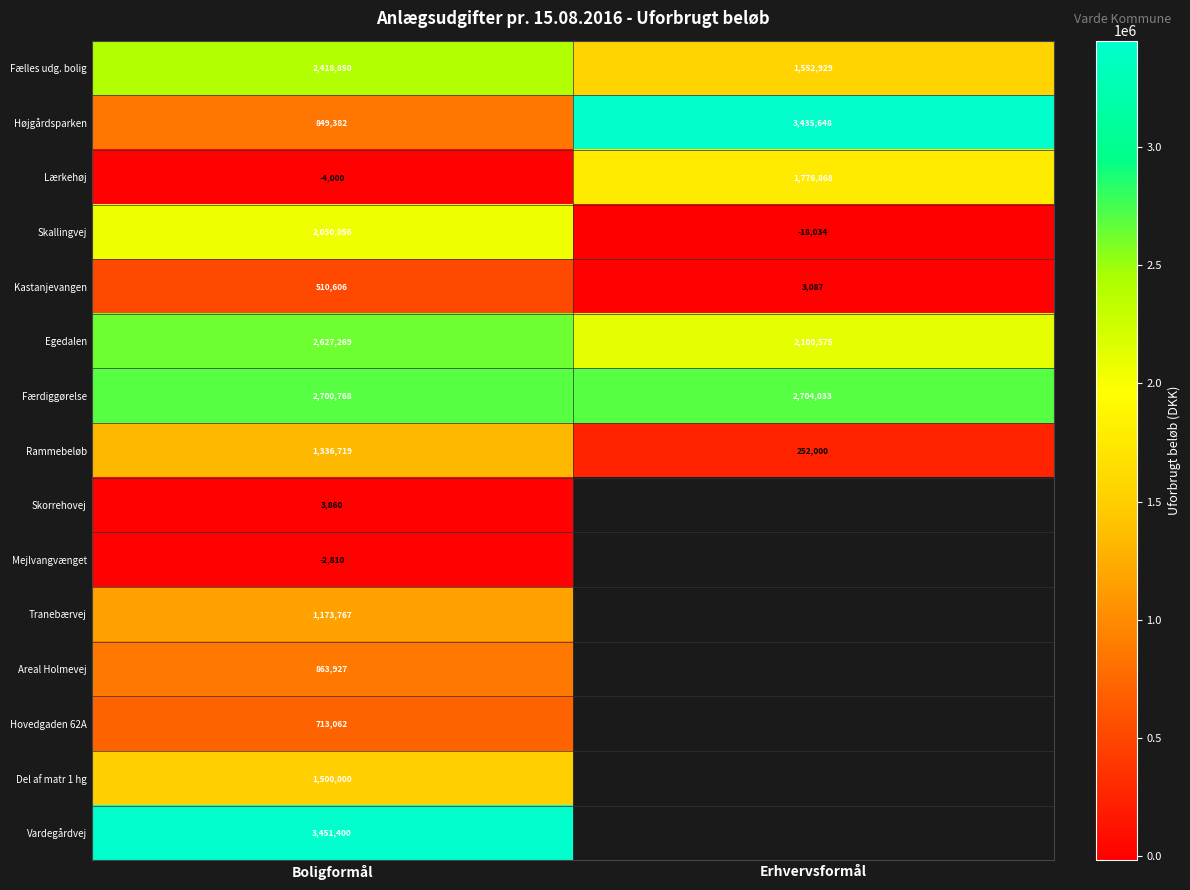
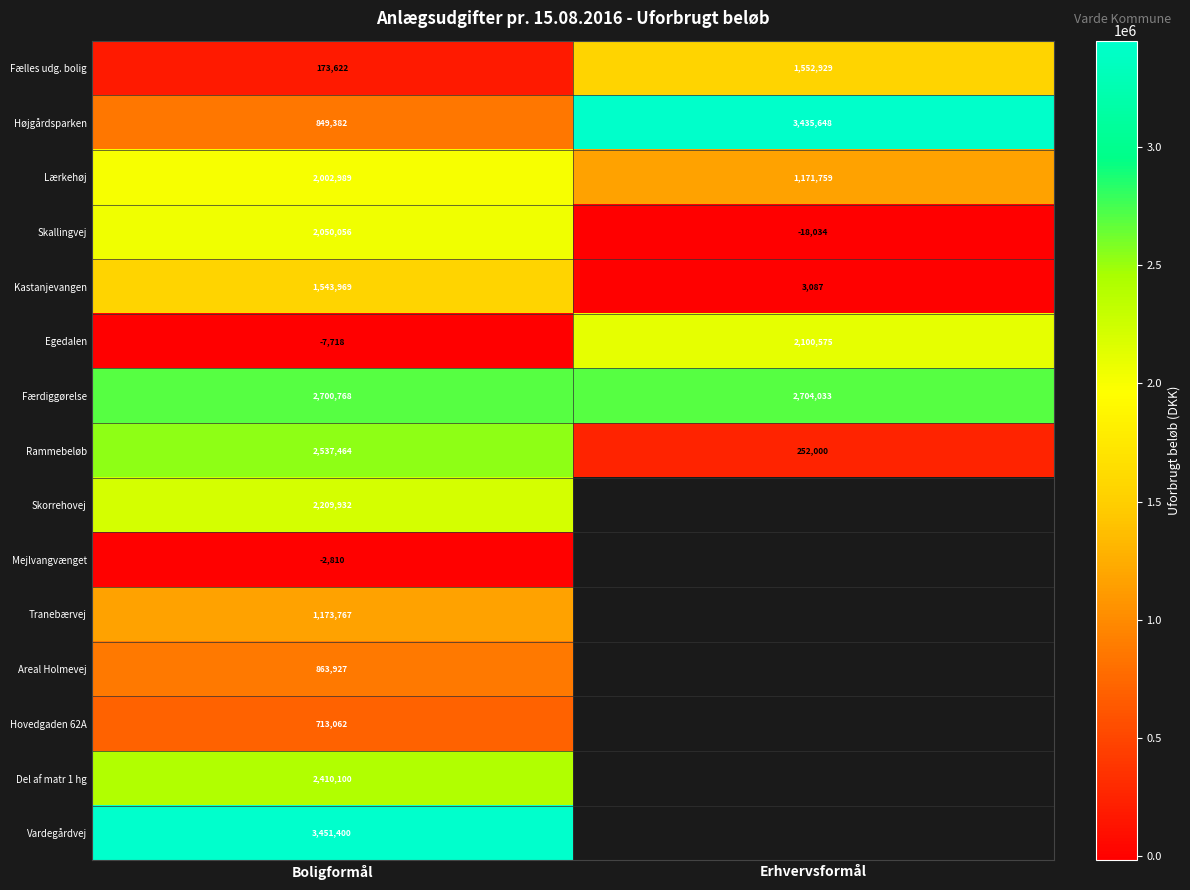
  {
    "Fælles udg. bolig": {
-     "Boligformål": "2,418,850",
+     "Boligformål": "173,622",
      "Erhvervsformål": "1,552,929"
    },
    "Højgårdsparken": {
      "Boligformål": "849,382",
      "Erhvervsformål": "3,435,648"
    },
    "Lærkehøj": {
-     "Boligformål": "-4,000",
-     "Erhvervsformål": "1,776,868"
+     "Boligformål": "2,002,989",
+     "Erhvervsformål": "1,171,759"
    },
    "Skallingvej": {
      "Boligformål": "2,050,056",
      "Erhvervsformål": "-18,034"
    },
    "Kastanjevangen": {
-     "Boligformål": "510,606",
+     "Boligformål": "1,543,969",
      "Erhvervsformål": "3,087"
    },
    "Egedalen": {
-     "Boligformål": "2,627,269",
+     "Boligformål": "-7,718",
      "Erhvervsformål": "2,100,575"
    },
    "Færdiggørelse": {
      "Boligformål": "2,700,768",
      "Erhvervsformål": "2,704,033"
    },
    "Rammebeløb": {
-     "Boligformål": "1,336,719",
+     "Boligformål": "2,537,464",
      "Erhvervsformål": "252,000"
    },
    "Skorrehovej": {
-     "Boligformål": "3,860"
+     "Boligformål": "2,209,932"
    },
    "Mejlvangvænget": {
      "Boligformål": "-2,810"
    },
    "Tranebærvej": {
      "Boligformål": "1,173,767"
    },
    "Areal Holmevej": {
      "Boligformål": "863,927"
    },
    "Hovedgaden 62A": {
      "Boligformål": "713,062"
    },
    "Del af matr 1 hg": {
-     "Boligformål": "1,500,000"
+     "Boligformål": "2,410,100"
    },
    "Vardegårdvej": {
      "Boligformål": "3,451,400"
    }
  }
